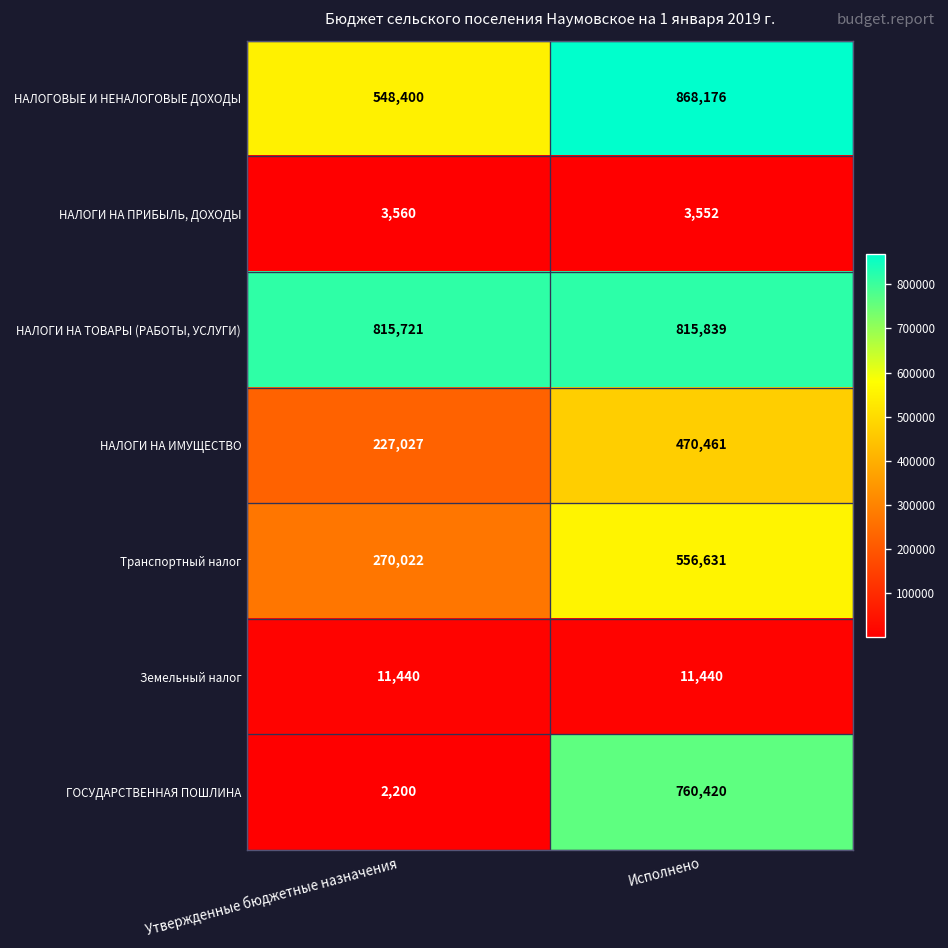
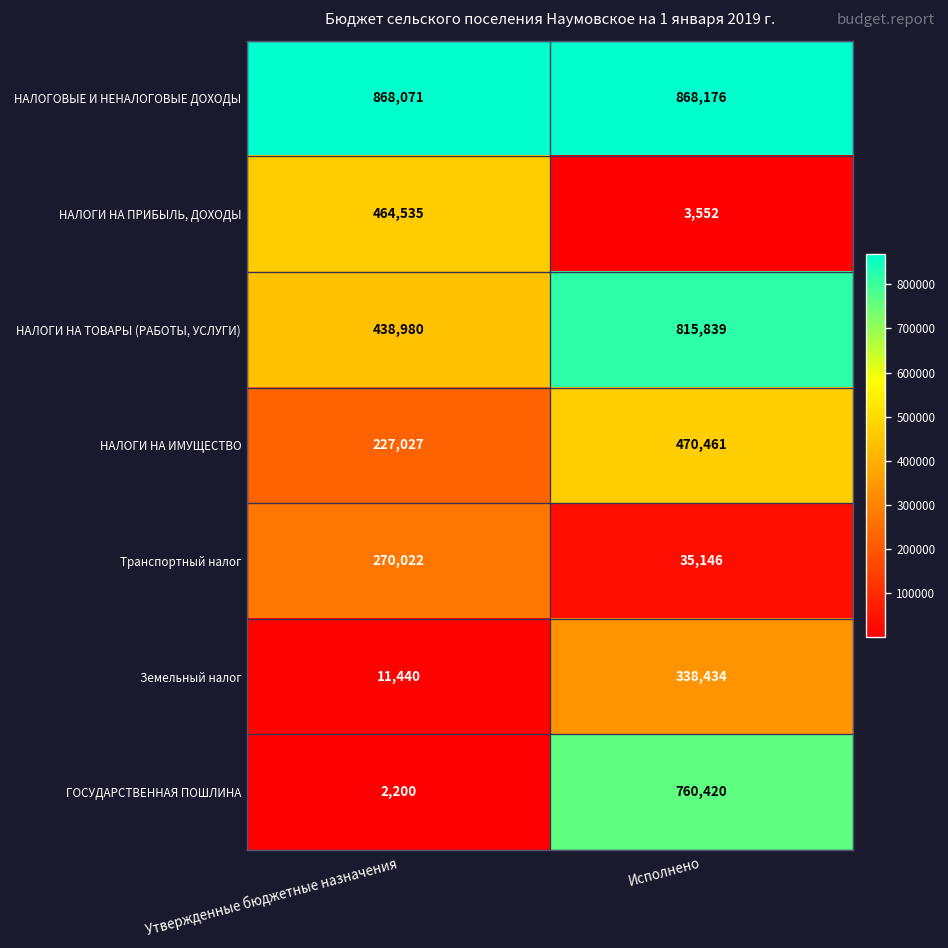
  {
    "НАЛОГОВЫЕ И НЕНАЛОГОВЫЕ ДОХОДЫ": {
-     "Утвержденные бюджетные назначения": "548,400",
+     "Утвержденные бюджетные назначения": "868,071",
      "Исполнено": "868,176"
    },
    "НАЛОГИ НА ПРИБЫЛЬ, ДОХОДЫ": {
-     "Утвержденные бюджетные назначения": "3,560",
+     "Утвержденные бюджетные назначения": "464,535",
      "Исполнено": "3,552"
    },
    "НАЛОГИ НА ТОВАРЫ (РАБОТЫ, УСЛУГИ)": {
-     "Утвержденные бюджетные назначения": "815,721",
+     "Утвержденные бюджетные назначения": "438,980",
      "Исполнено": "815,839"
    },
    "НАЛОГИ НА ИМУЩЕСТВО": {
      "Утвержденные бюджетные назначения": "227,027",
      "Исполнено": "470,461"
    },
    "Транспортный налог": {
      "Утвержденные бюджетные назначения": "270,022",
-     "Исполнено": "556,631"
+     "Исполнено": "35,146"
    },
    "Земельный налог": {
      "Утвержденные бюджетные назначения": "11,440",
-     "Исполнено": "11,440"
+     "Исполнено": "338,434"
    },
    "ГОСУДАРСТВЕННАЯ ПОШЛИНА": {
      "Утвержденные бюджетные назначения": "2,200",
      "Исполнено": "760,420"
    }
  }
